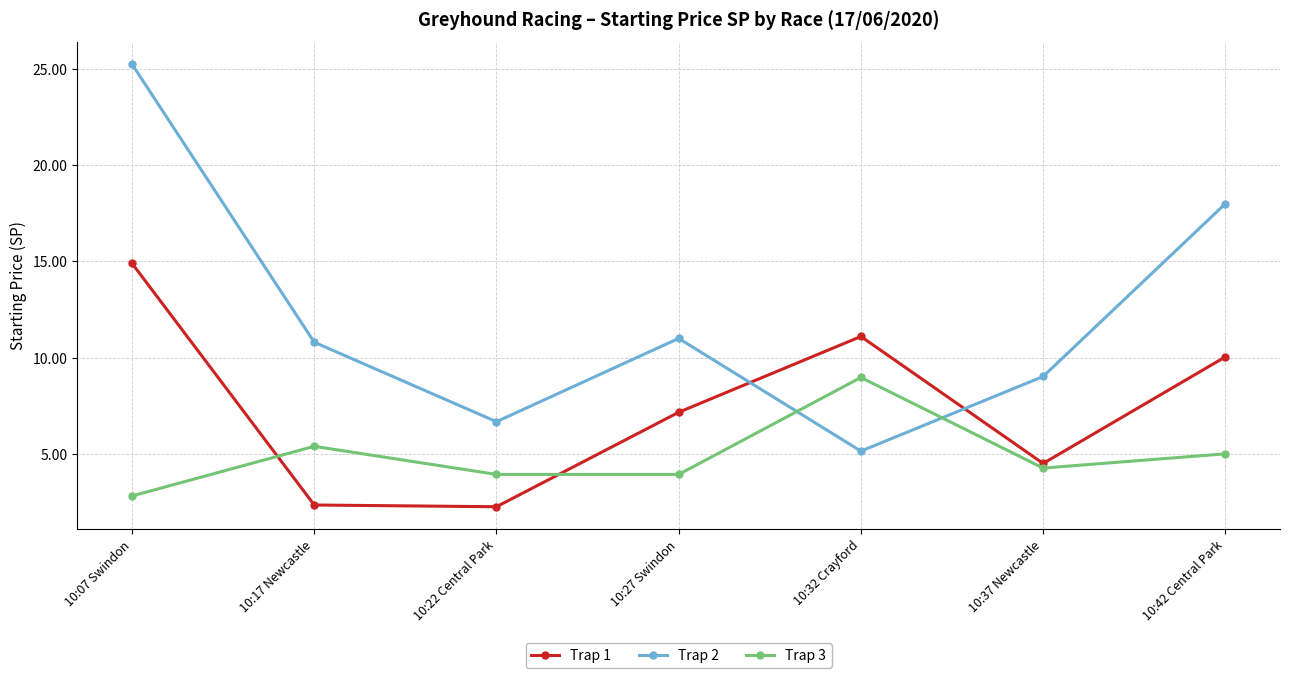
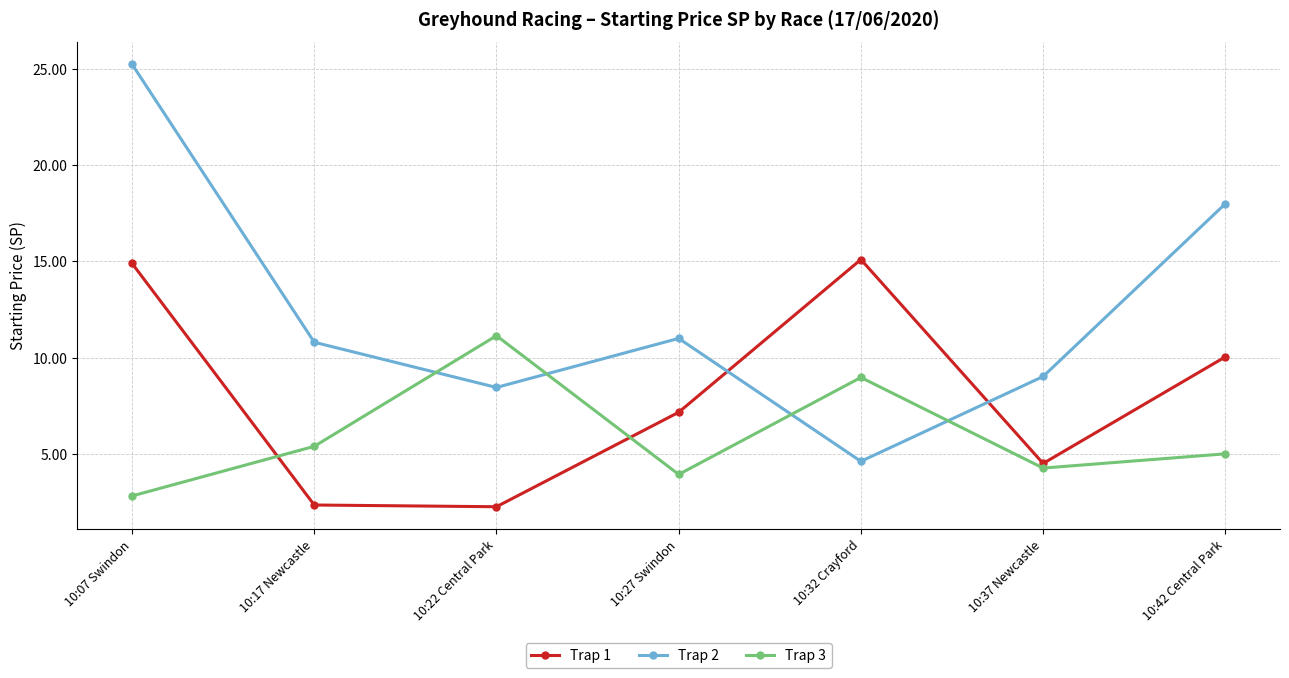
  {
    "Trap 1": {
      "10:07 Swindon": 14.9,
      "10:17 Newcastle": 2.3,
      "10:22 Central Park": 2.3,
      "10:27 Swindon": 7.2,
-     "10:32 Crayford": 11.1,
+     "10:32 Crayford": 15.1,
      "10:37 Newcastle": 4.5,
      "10:42 Central Park": 10.0
    },
    "Trap 2": {
      "10:07 Swindon": 25.3,
      "10:17 Newcastle": 10.8,
-     "10:22 Central Park": 6.7,
+     "10:22 Central Park": 8.5,
      "10:27 Swindon": 11.0,
-     "10:32 Crayford": 5.1,
+     "10:32 Crayford": 4.6,
      "10:37 Newcastle": 9.0,
      "10:42 Central Park": 18.0
    },
    "Trap 3": {
      "10:07 Swindon": 2.8,
      "10:17 Newcastle": 5.4,
-     "10:22 Central Park": 3.9,
+     "10:22 Central Park": 11.1,
      "10:27 Swindon": 3.9,
      "10:32 Crayford": 9.0,
      "10:37 Newcastle": 4.3,
      "10:42 Central Park": 5.0
    }
  }
